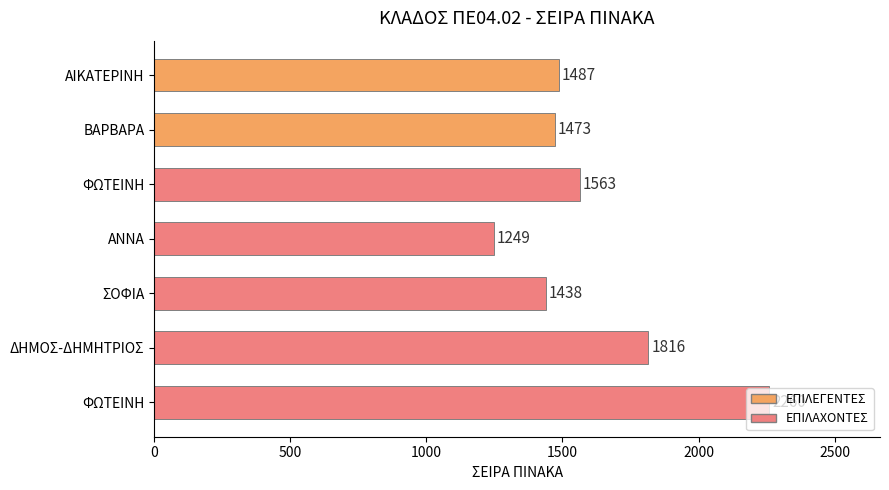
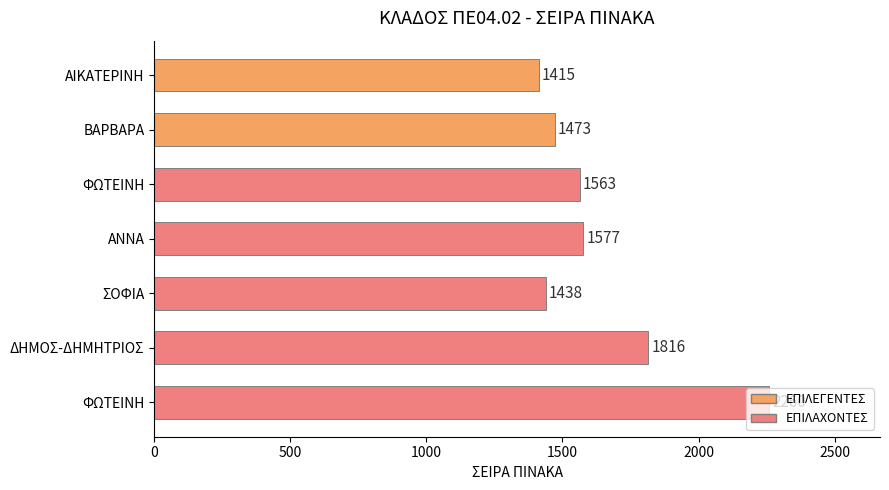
  {
-   "ΑΙΚΑΤΕΡΙΝΗ": 1487,
+   "ΑΙΚΑΤΕΡΙΝΗ": 1415,
    "ΒΑΡΒΑΡΑ": 1473,
-   "ΑΝΝΑ": 1249,
+   "ΑΝΝΑ": 1577,
    "ΣΟΦΙΑ": 1438,
    "ΔΗΜΟΣ-ΔΗΜΗΤΡΙΟΣ": 1816
  }
